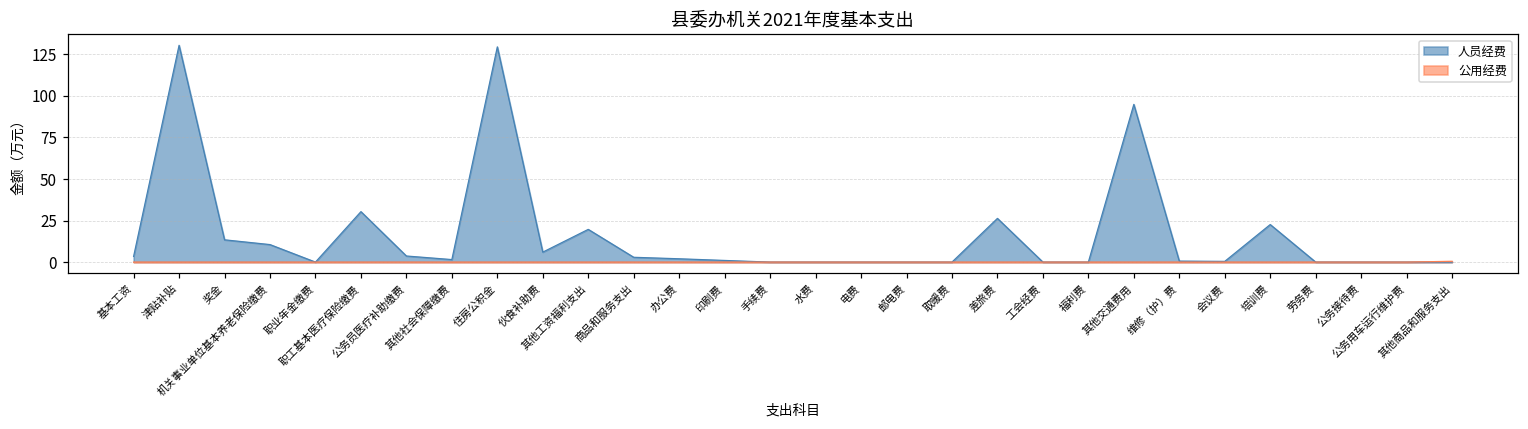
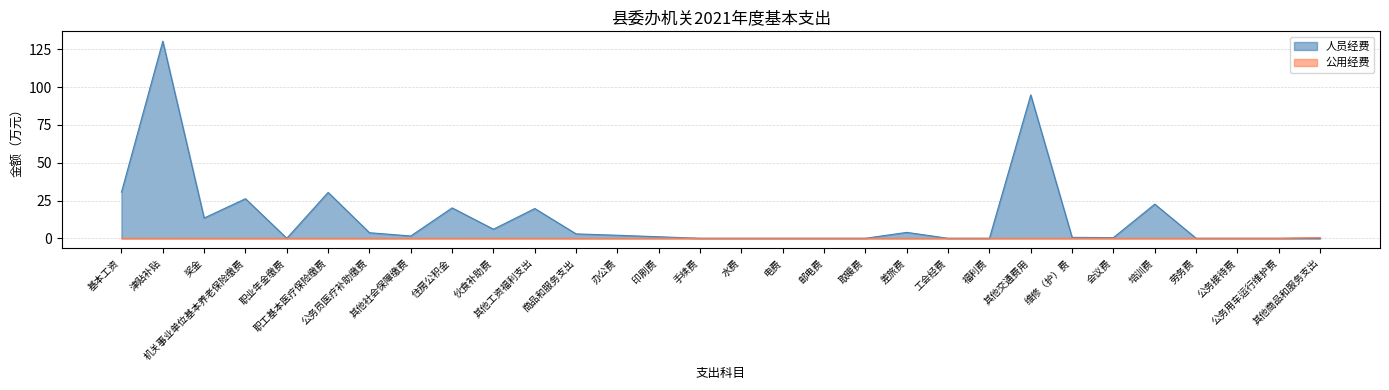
  {
    "人员经费": {
-     "基本工资": 3,
+     "基本工资": 31,
      "津贴补贴": 130,
      "奖金": 13,
-     "机关事业单位基本养老保险缴费": 11,
+     "机关事业单位基本养老保险缴费": 26,
      "职工基本医疗保险缴费": 30,
      "公务员医疗补助缴费": 4,
-     "住房公积金": 130,
+     "住房公积金": 20,
      "伙食补助费": 6,
      "其他工资福利支出": 20,
      "商品和服务支出": 3,
      "办公费": 2,
-     "差旅费": 26,
+     "差旅费": 4,
      "其他交通费用": 95,
      "培训费": 23
    },
    "公用经费": {
      "基本工资": 0,
      "津贴补贴": 0,
      "奖金": 0,
      "机关事业单位基本养老保险缴费": 0,
      "职工基本医疗保险缴费": 0,
      "公务员医疗补助缴费": 0,
      "住房公积金": 0,
      "伙食补助费": 0,
      "其他工资福利支出": 0,
      "商品和服务支出": 0,
      "办公费": 0,
      "差旅费": 0,
      "其他交通费用": 0,
      "培训费": 0
    }
  }
